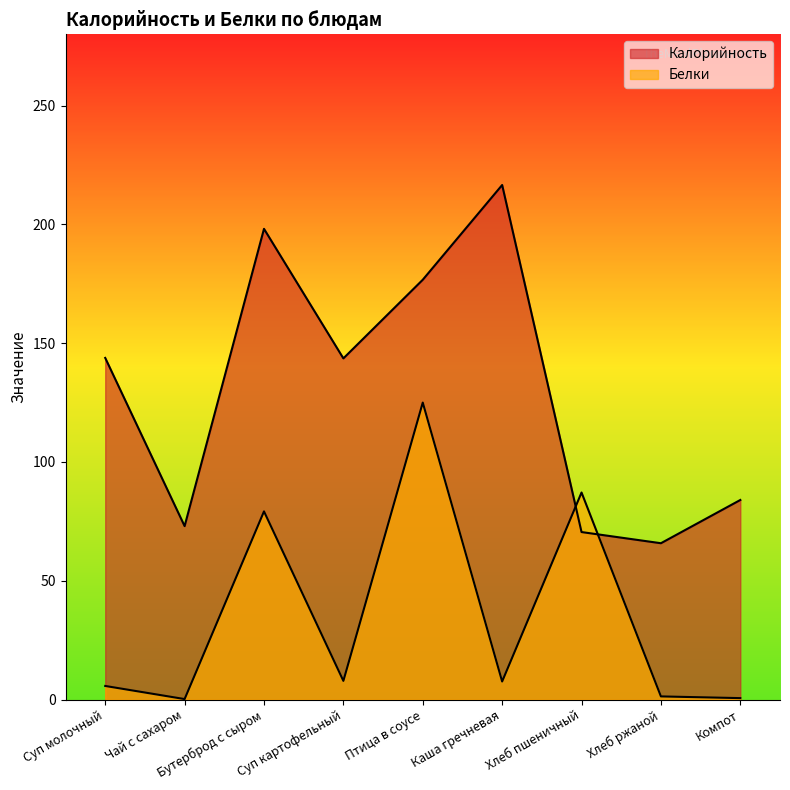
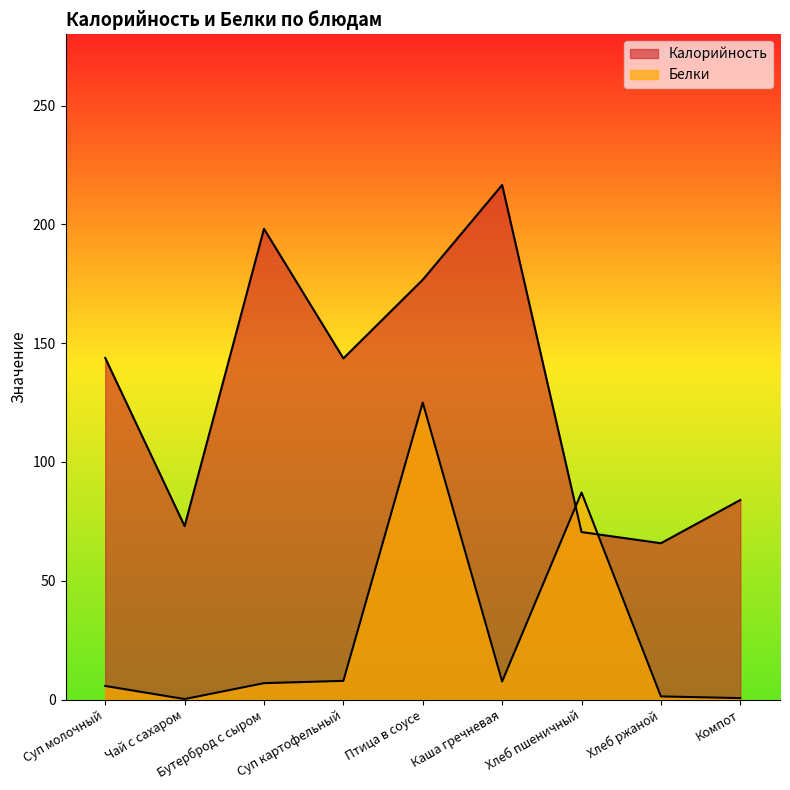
  {
    "Калорийность": {
      "Суп молочный": 144,
      "Чай с сахаром": 73,
      "Бутерброд с сыром": 198,
      "Суп картофельный": 144,
      "Птица в соусе": 177,
      "Каша гречневая": 217,
      "Хлеб пшеничный": 71,
      "Хлеб ржаной": 66,
      "Компот": 84
    },
    "Белки": {
      "Суп молочный": 6,
      "Чай с сахаром": 0,
-     "Бутерброд с сыром": 79,
+     "Бутерброд с сыром": 7,
      "Суп картофельный": 8,
      "Птица в соусе": 125,
      "Каша гречневая": 8,
      "Хлеб пшеничный": 87,
      "Хлеб ржаной": 1,
      "Компот": 1
    }
  }
